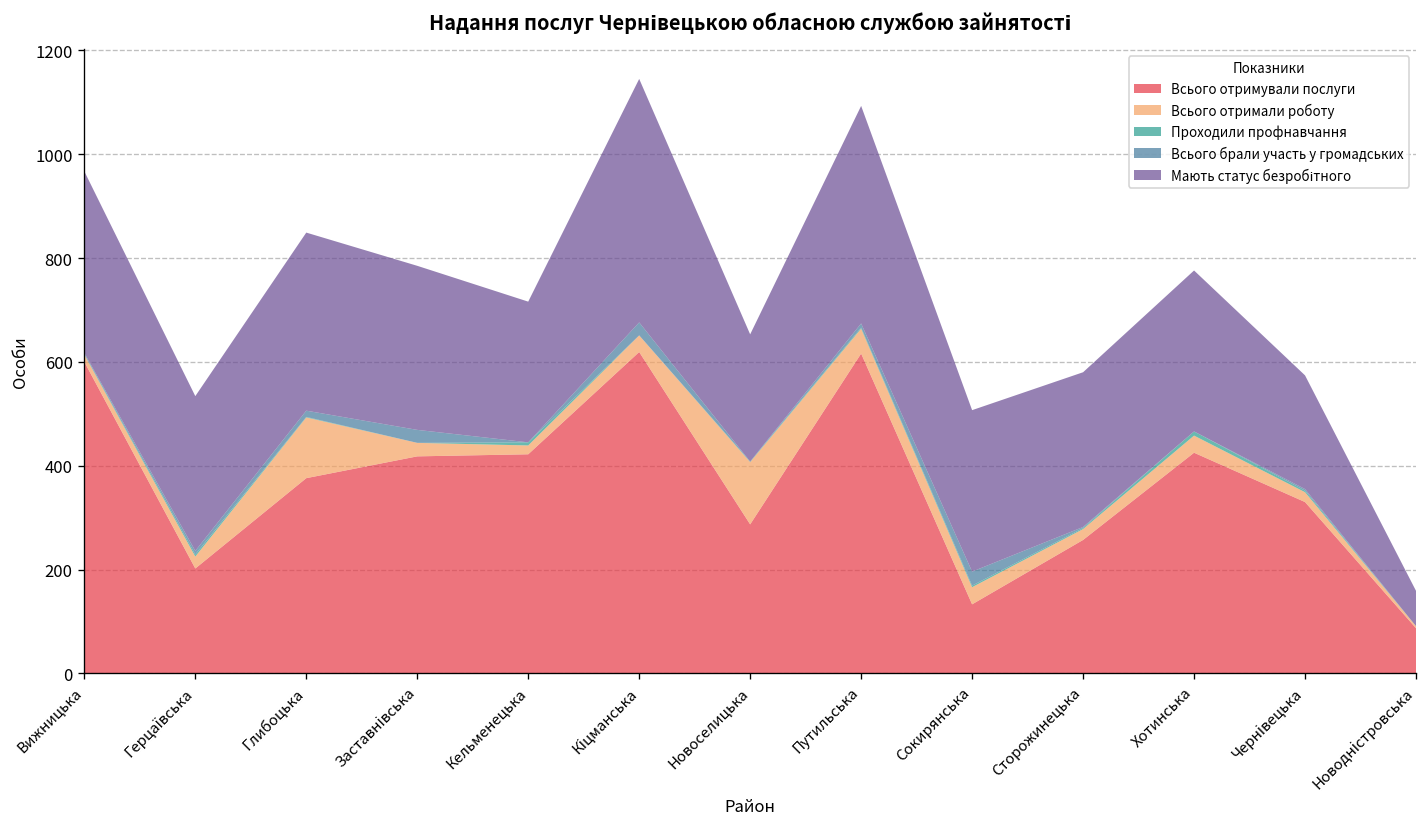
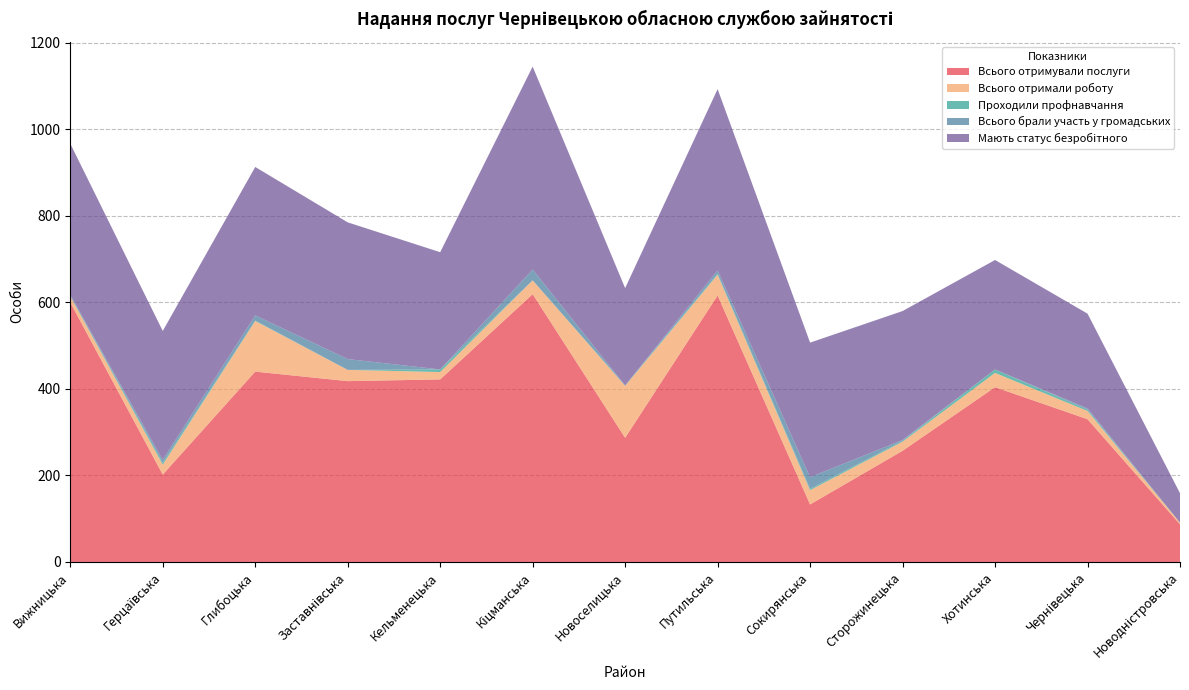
  {
    "Всього отримували послуги": {
      "Вижницька": 600,
      "Герцаївська": 200,
-     "Глибоцька": 380,
+     "Глибоцька": 440,
      "Заставнівська": 420,
      "Кельменецька": 420,
      "Кіцманська": 620,
      "Новоселицька": 290,
      "Путильська": 620,
      "Сокирянська": 130,
      "Сторожинецька": 260,
-     "Хотинська": 430,
+     "Хотинська": 400,
      "Чернівецька": 330
    },
    "Всього отримали роботу": {
      "Кельменецька": 20,
      "Хотинська": 30
    },
    "Мають статус безробітного": {
      "Вижницька": 350,
      "Герцаївська": 300,
      "Глибоцька": 340,
      "Заставнівська": 320,
      "Кельменецька": 270,
      "Кіцманська": 470,
-     "Новоселицька": 250,
+     "Новоселицька": 230,
      "Путильська": 420,
      "Сокирянська": 310,
      "Сторожинецька": 300,
-     "Хотинська": 310,
+     "Хотинська": 250,
      "Чернівецька": 220,
      "Новодністровська": 70
    }
  }
